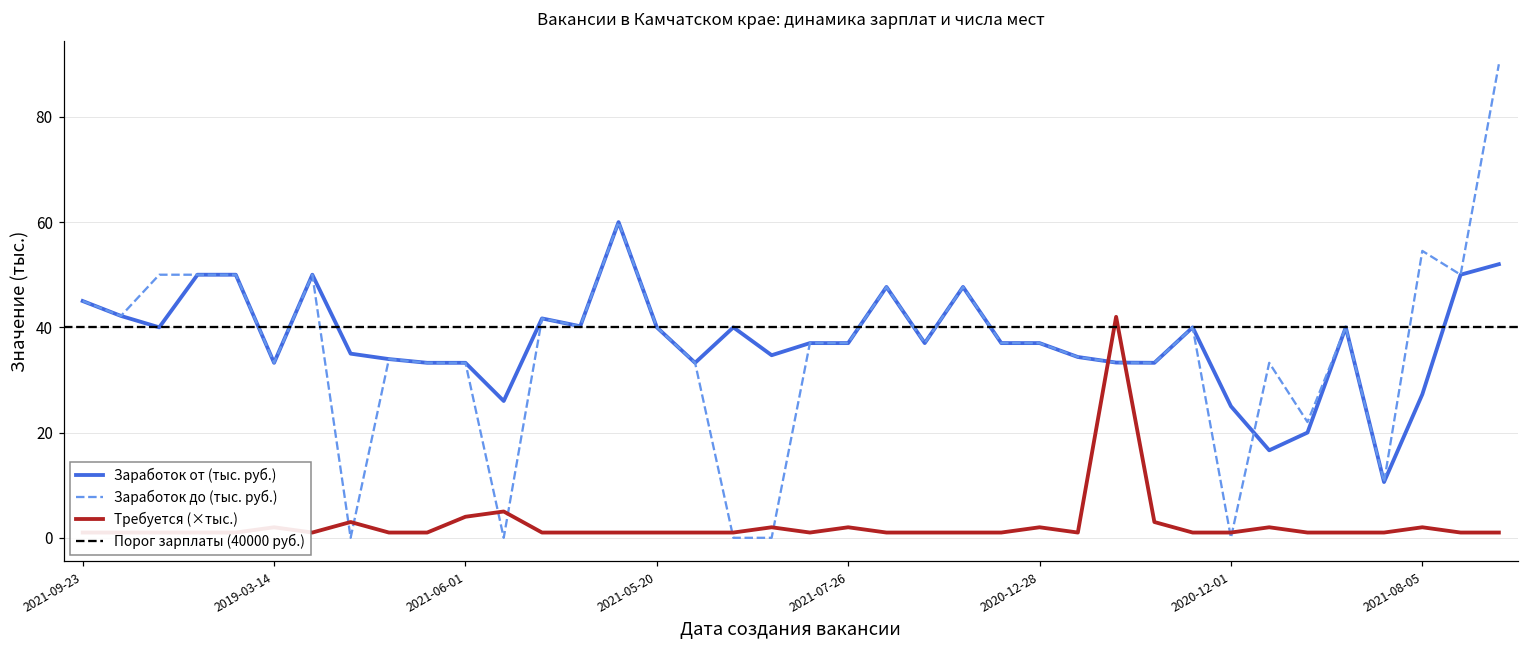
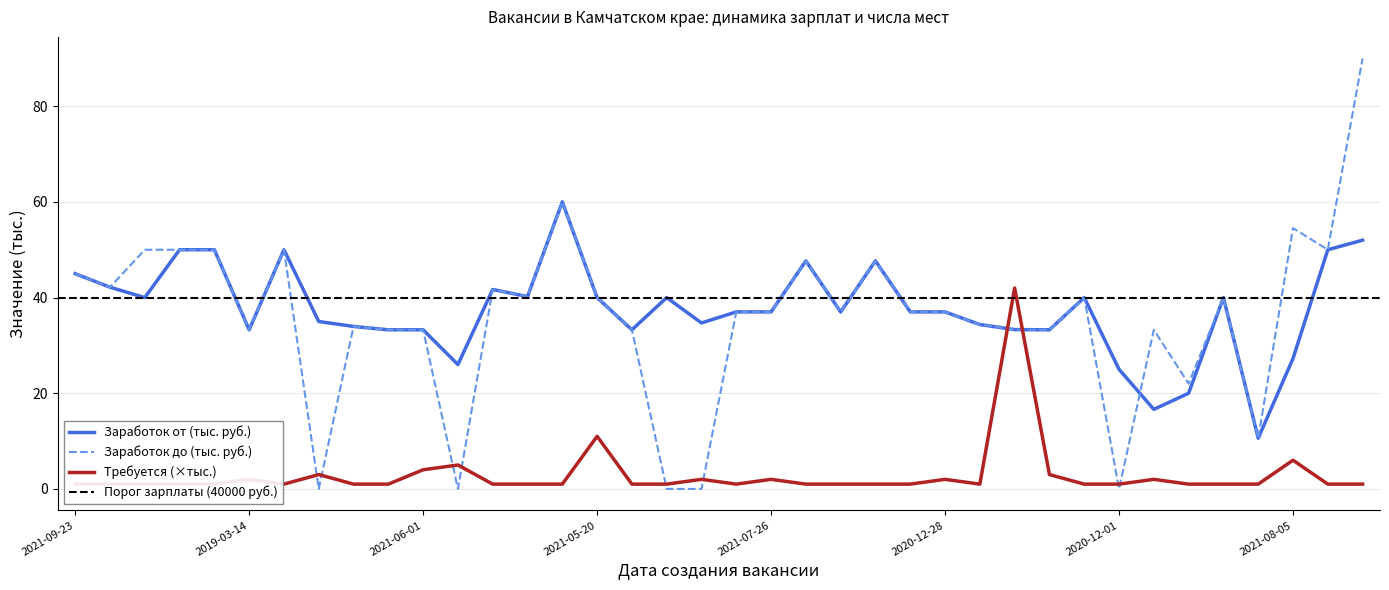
  {
    "Требуется (×тыс.)": {
      "2021-06-01": 4,
-     "2021-05-20": 1,
+     "2021-05-20": 11,
      "2020-12-01": 1,
-     "2021-08-05": 2
+     "2021-08-05": 6
    }
  }
